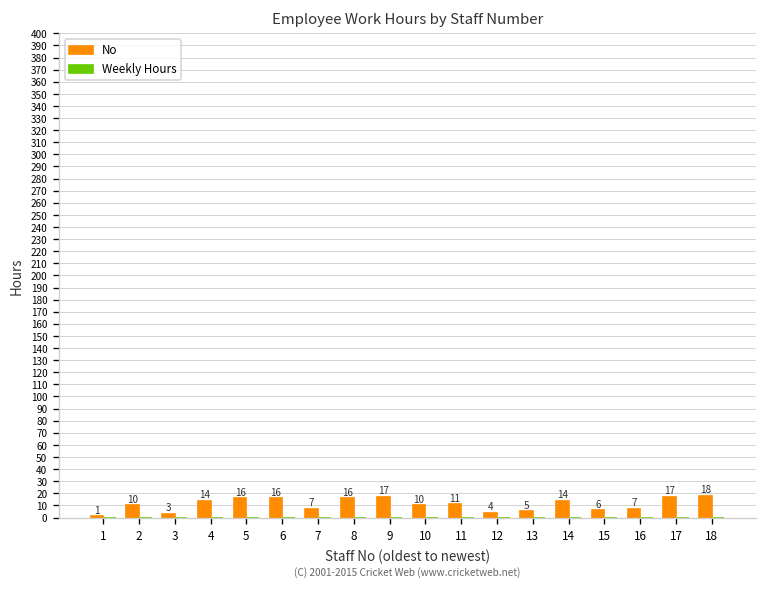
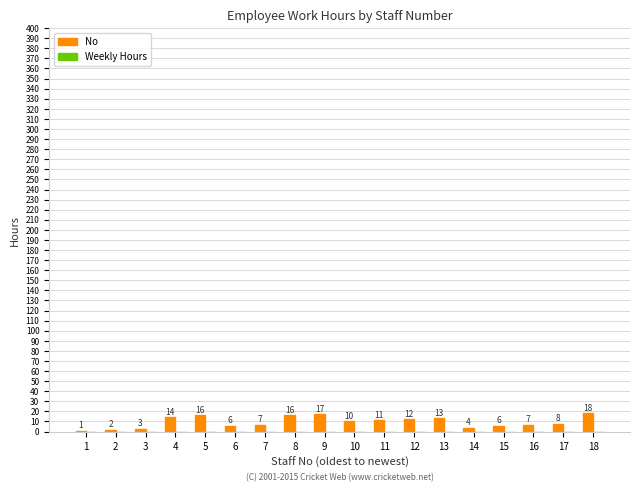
  {
    "No": {
      "1": 1,
-     "2": 10,
+     "2": 2,
      "3": 3,
      "4": 14,
      "5": 16,
-     "6": 16,
+     "6": 6,
      "7": 7,
      "8": 16,
      "9": 17,
      "10": 10,
      "11": 11,
-     "12": 4,
-     "13": 5,
-     "14": 14,
+     "12": 12,
+     "13": 13,
+     "14": 4,
      "15": 6,
      "16": 7,
-     "17": 17,
+     "17": 8,
      "18": 18
    },
    "Weekly Hours": {
      "1": 0,
      "2": 0,
      "3": 0,
      "4": 0,
      "5": 0,
      "6": 0,
      "7": 0,
      "8": 0,
      "9": 0,
      "10": 0,
      "11": 0,
      "12": 0,
      "13": 0,
      "14": 0,
      "15": 0,
      "16": 0,
      "17": 0,
      "18": 0
    }
  }
